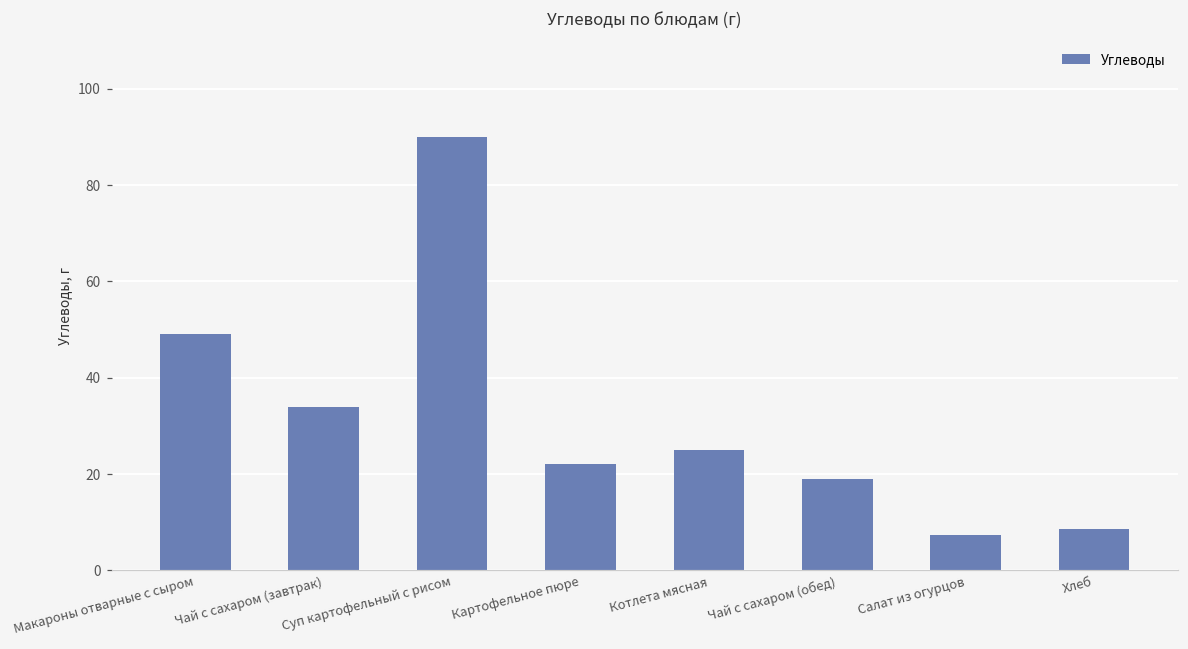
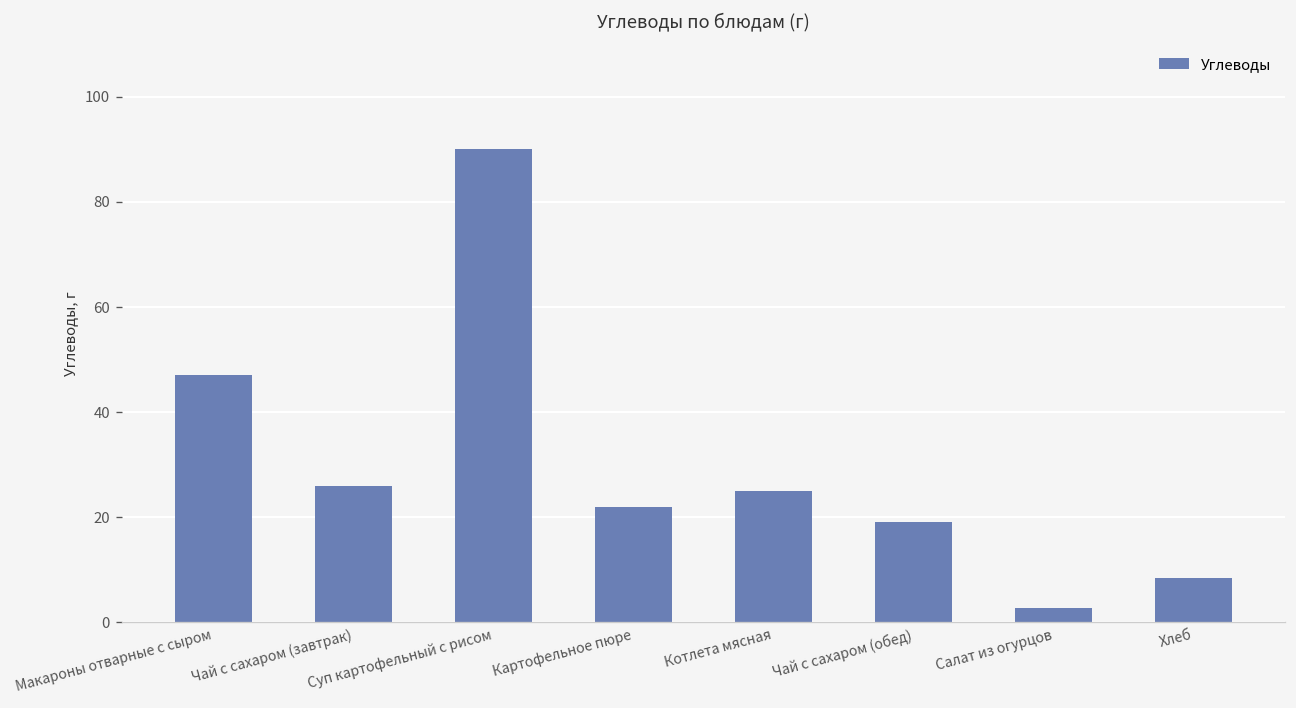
  {
-   "Макароны отварные с сыром": 49,
-   "Чай с сахаром (завтрак)": 34,
+   "Макароны отварные с сыром": 47,
+   "Чай с сахаром (завтрак)": 26,
    "Суп картофельный с рисом": 90,
    "Картофельное пюре": 22,
    "Котлета мясная": 25,
    "Чай с сахаром (обед)": 19,
-   "Салат из огурцов": 7,
+   "Салат из огурцов": 3,
    "Хлеб": 9
  }
